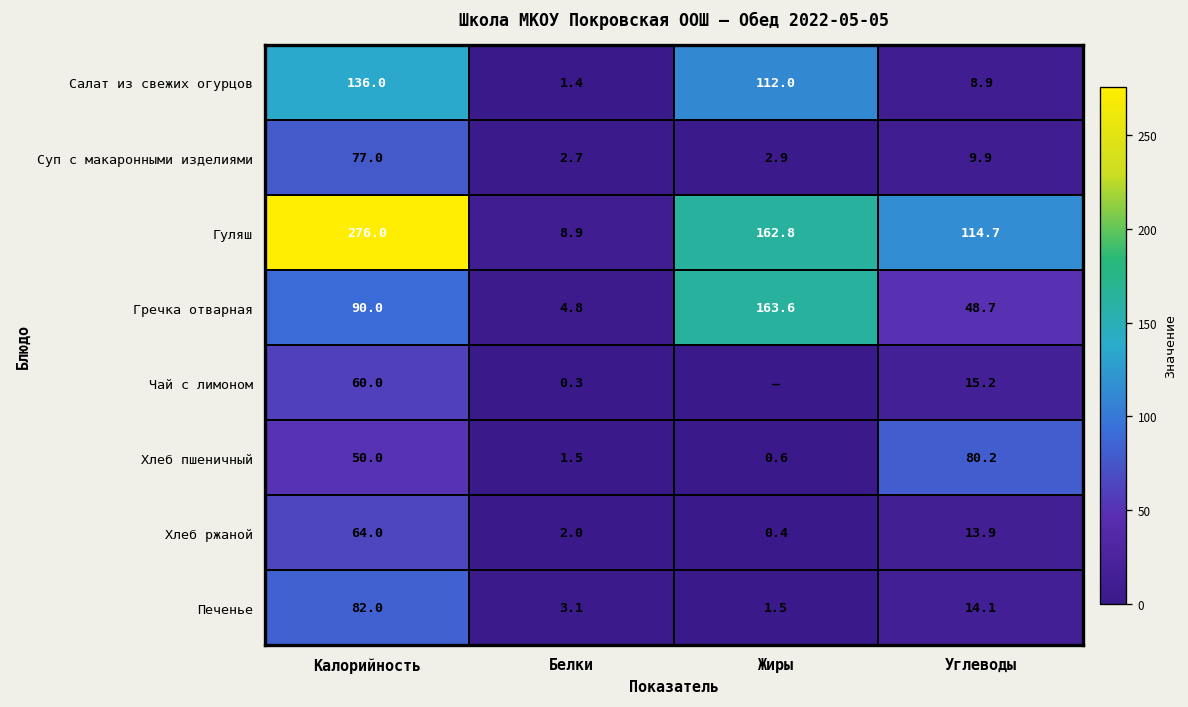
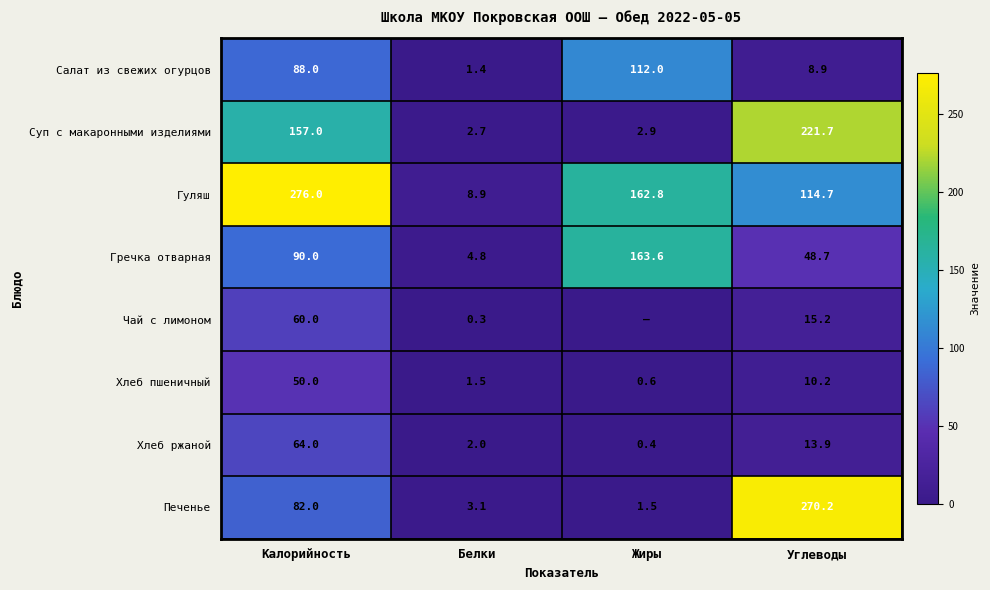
  {
    "Салат из свежих огурцов": {
-     "Калорийность": 136.0,
+     "Калорийность": 88.0,
      "Белки": 1.4,
      "Жиры": 112.0,
      "Углеводы": 8.9
    },
    "Суп с макаронными изделиями": {
-     "Калорийность": 77.0,
+     "Калорийность": 157.0,
      "Белки": 2.7,
      "Жиры": 2.9,
-     "Углеводы": 9.9
+     "Углеводы": 221.7
    },
    "Гуляш": {
      "Калорийность": 276.0,
      "Белки": 8.9,
      "Жиры": 162.8,
      "Углеводы": 114.7
    },
    "Гречка отварная": {
      "Калорийность": 90.0,
      "Белки": 4.8,
      "Жиры": 163.6,
      "Углеводы": 48.7
    },
    "Чай с лимоном": {
      "Калорийность": 60.0,
      "Белки": 0.3,
      "Углеводы": 15.2
    },
    "Хлеб пшеничный": {
      "Калорийность": 50.0,
      "Белки": 1.5,
      "Жиры": 0.6,
-     "Углеводы": 80.2
+     "Углеводы": 10.2
    },
    "Хлеб ржаной": {
      "Калорийность": 64.0,
      "Белки": 2.0,
      "Жиры": 0.4,
      "Углеводы": 13.9
    },
    "Печенье": {
      "Калорийность": 82.0,
      "Белки": 3.1,
      "Жиры": 1.5,
-     "Углеводы": 14.1
+     "Углеводы": 270.2
    }
  }
